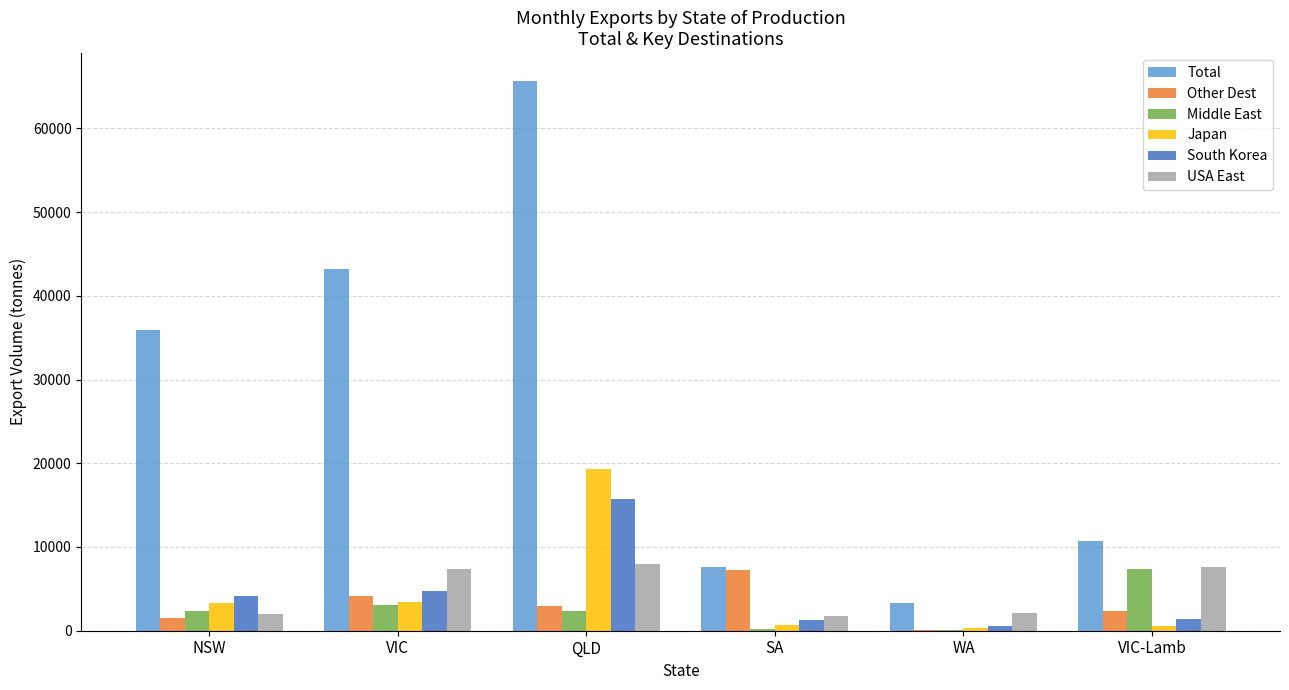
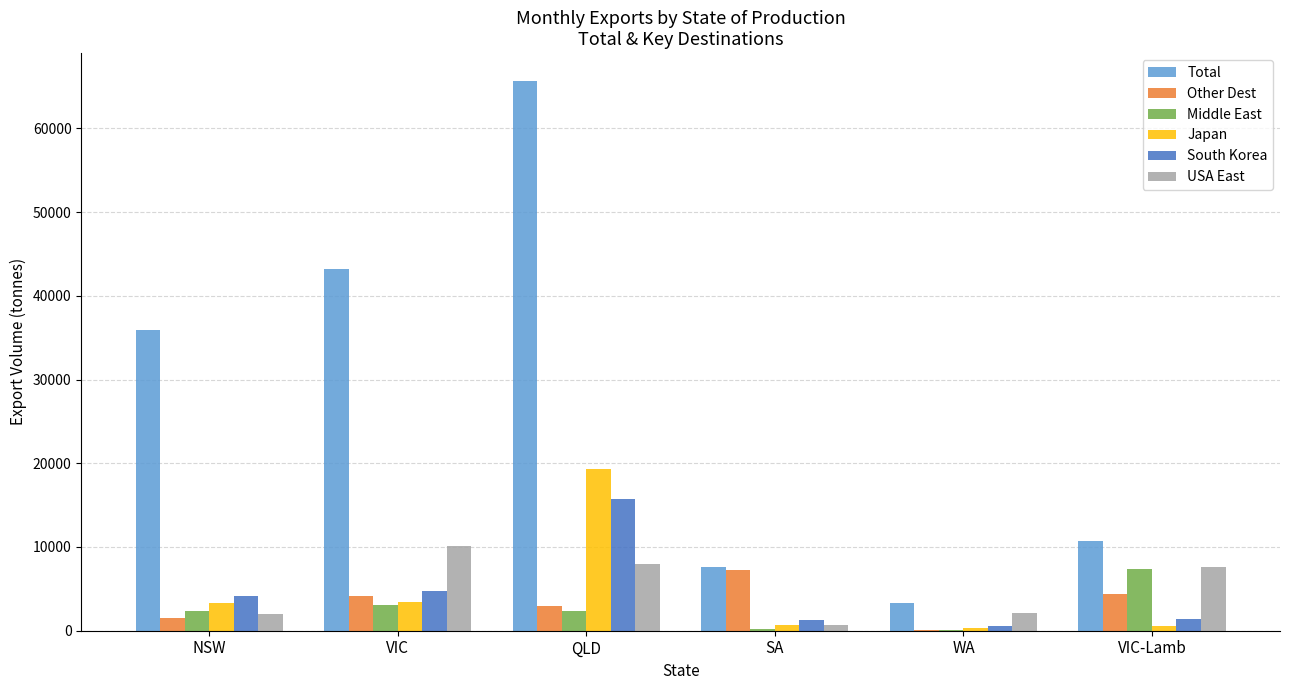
  {
    "Other Dest": {
      "NSW": 1000,
      "VIC": 4000,
      "QLD": 3000,
      "SA": 7000,
-     "VIC-Lamb": 2000
+     "VIC-Lamb": 4000
    },
    "Middle East": {
      "NSW": 2000,
      "VIC": 3000,
      "QLD": 2000,
      "VIC-Lamb": 7000
    },
    "Japan": {
      "NSW": 3000,
      "VIC": 3000,
      "QLD": 19000,
      "SA": 1000,
      "WA": 0,
      "VIC-Lamb": 1000
    },
    "USA East": {
      "NSW": 2000,
-     "VIC": 7000,
+     "VIC": 10000,
      "QLD": 8000,
-     "SA": 2000,
+     "SA": 1000,
      "WA": 2000,
      "VIC-Lamb": 8000
    }
  }
